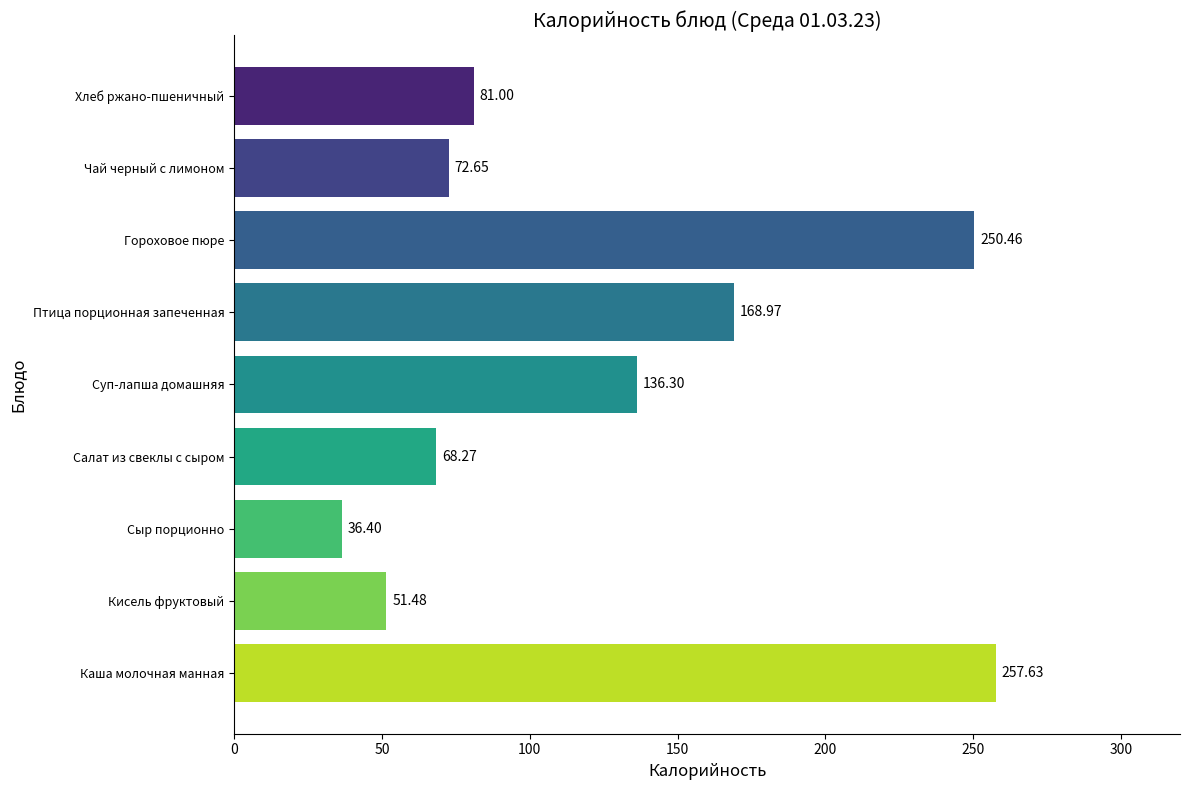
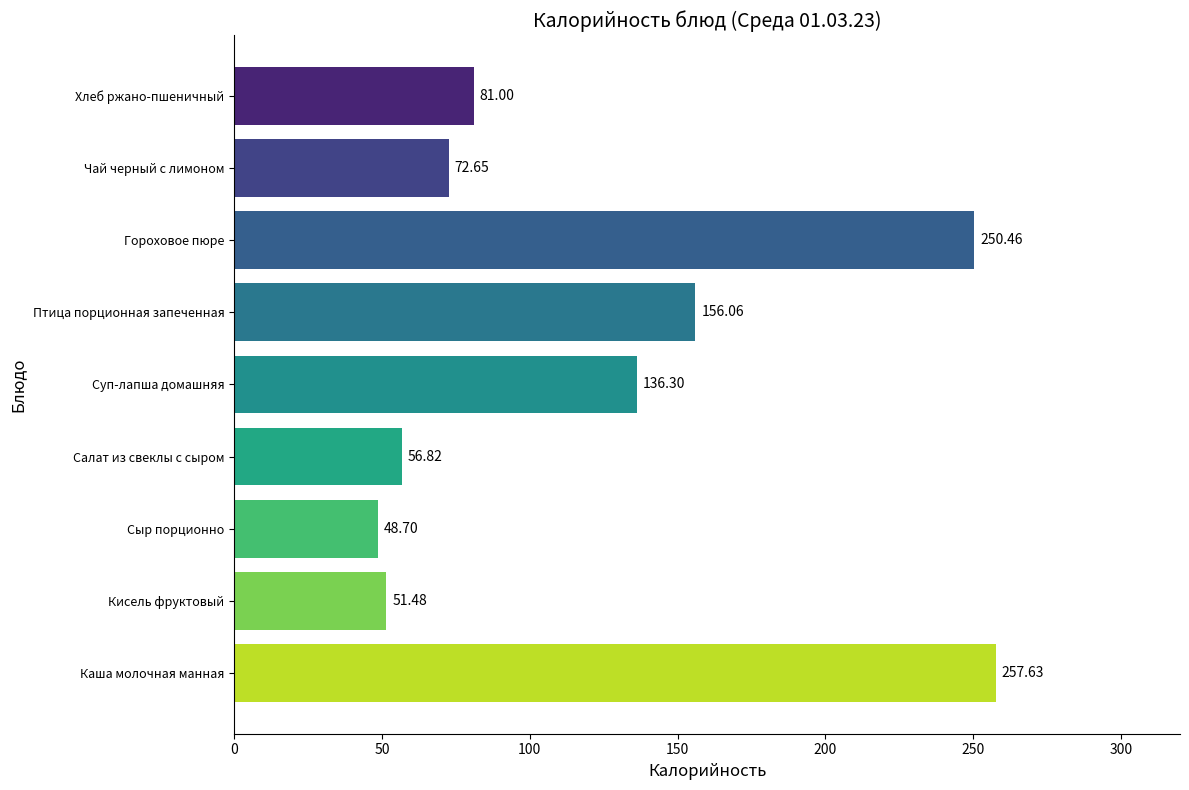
  {
    "Хлеб ржано-пшеничный": 81.00,
    "Чай черный с лимоном": 72.65,
    "Гороховое пюре": 250.46,
-   "Птица порционная запеченная": 168.97,
+   "Птица порционная запеченная": 156.06,
    "Суп-лапша домашняя": 136.30,
-   "Салат из свеклы с сыром": 68.27,
-   "Сыр порционно": 36.40,
+   "Салат из свеклы с сыром": 56.82,
+   "Сыр порционно": 48.70,
    "Кисель фруктовый": 51.48,
    "Каша молочная манная": 257.63
  }
